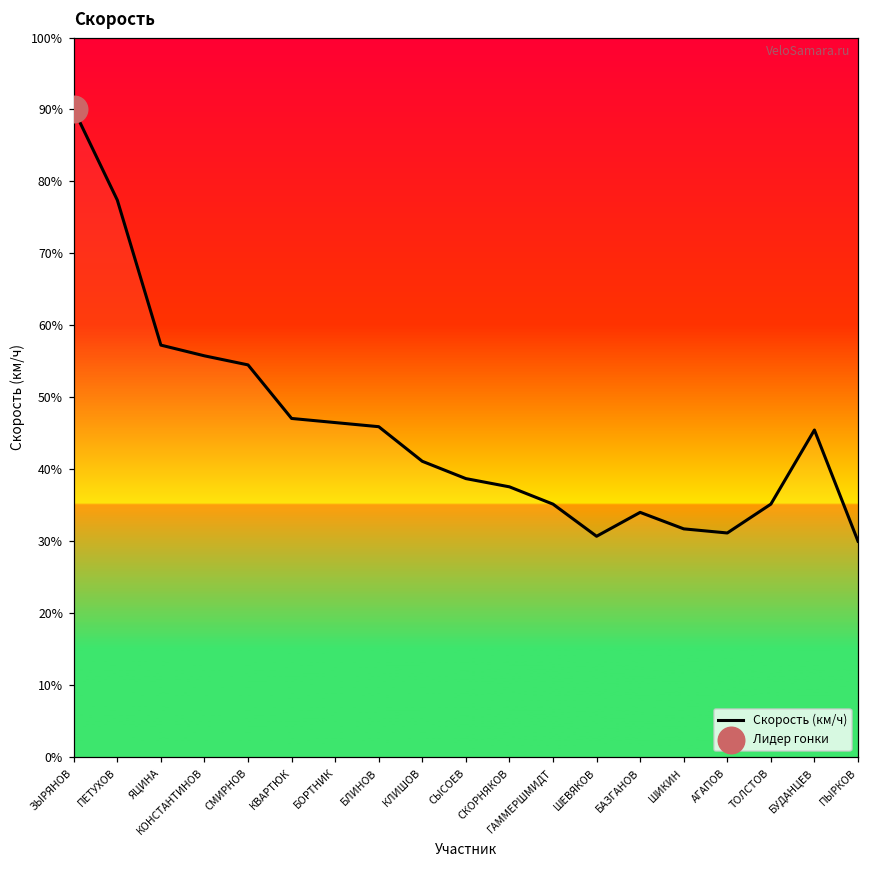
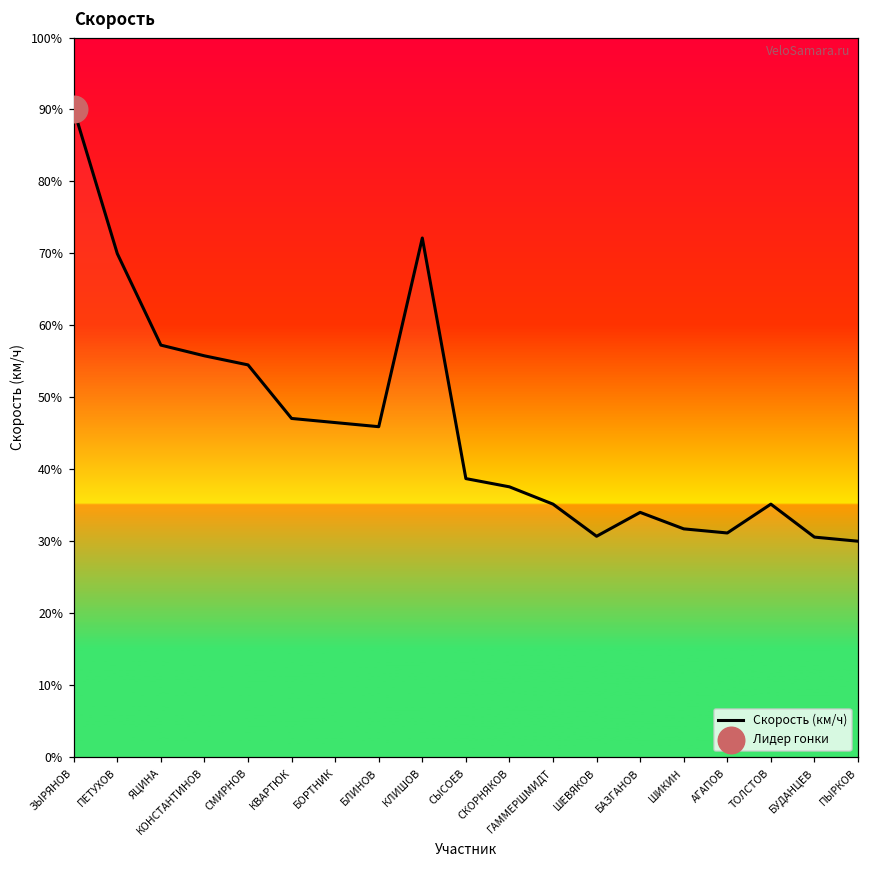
  {
    "Скорость (км/ч)": {
-     "ПЕТУХОВ": "77%",
+     "ПЕТУХОВ": "70%",
      "ЯЦИНА": "57%",
      "КОНСТАНТИНОВ": "56%",
      "СМИРНОВ": "55%",
      "КВАРТЮК": "47%",
      "БОРТНИК": "46%",
      "БЛИНОВ": "46%",
-     "КЛИШОВ": "41%",
+     "КЛИШОВ": "72%",
      "СЫСОЕВ": "39%",
      "СКОРНЯКОВ": "38%",
      "ГАММЕРШМИДТ": "35%",
      "ШЕВЯКОВ": "31%",
      "БАЗГАНОВ": "34%",
      "ШИКИН": "32%",
      "АГАПОВ": "31%",
      "ТОЛСТОВ": "35%",
-     "БУДАНЦЕВ": "45%",
+     "БУДАНЦЕВ": "31%",
      "ПЫРКОВ": "30%"
    }
  }
